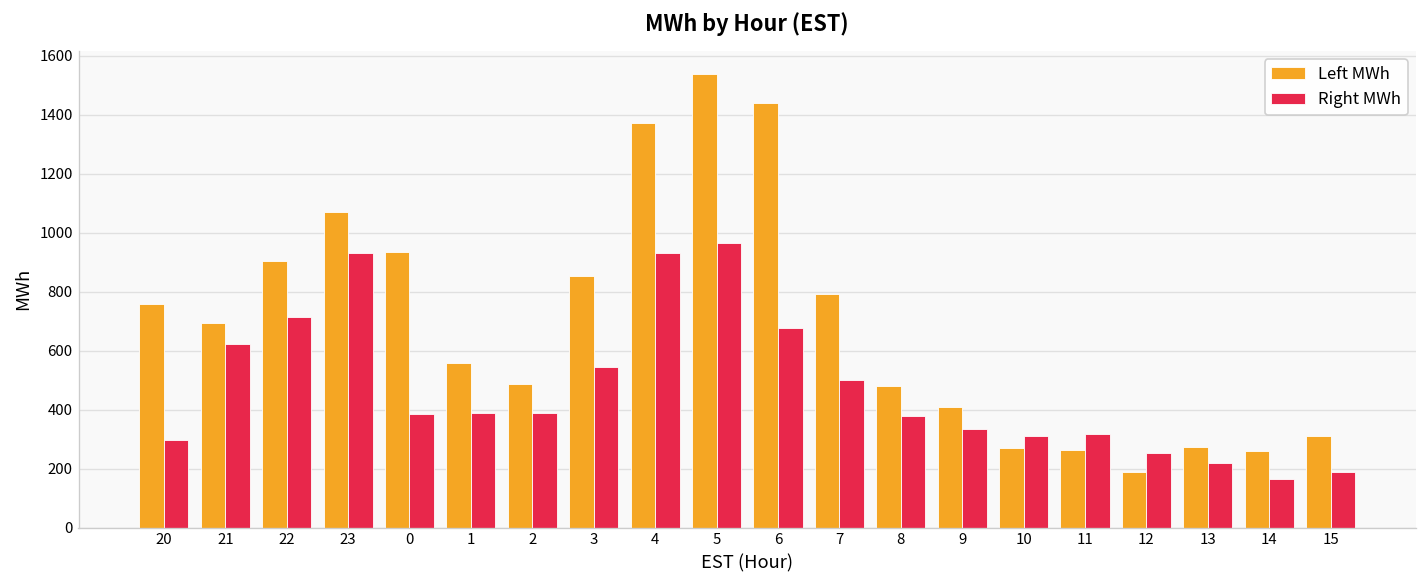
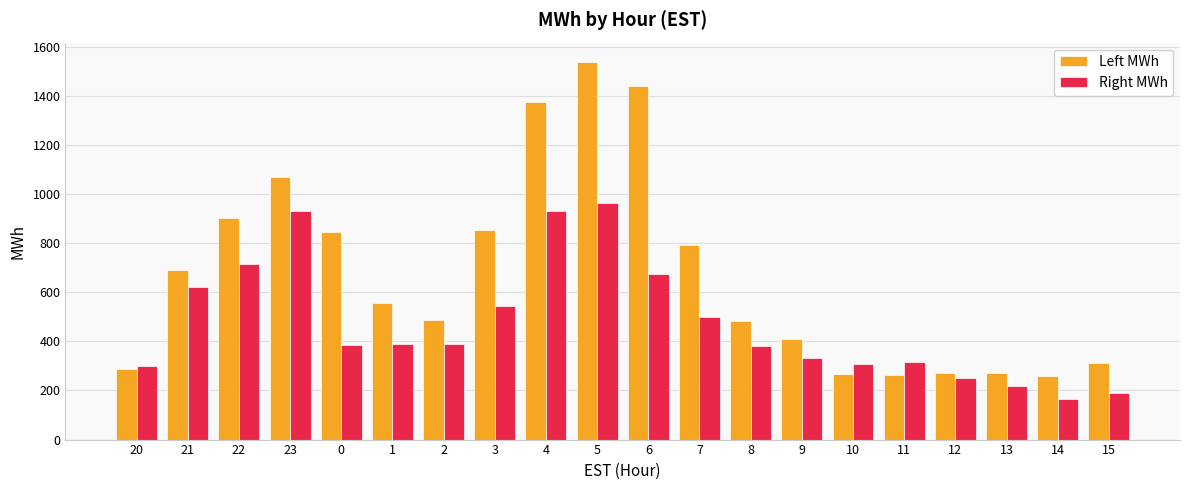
  {
    "Left MWh": {
-     "20": 760,
+     "20": 290,
      "21": 690,
      "22": 900,
      "23": 1070,
-     "0": 930,
+     "0": 840,
      "1": 560,
      "2": 490,
      "3": 850,
      "4": 1370,
      "5": 1540,
      "6": 1440,
      "7": 790,
      "8": 480,
      "9": 410,
      "10": 270,
      "11": 260,
-     "12": 190,
+     "12": 270,
      "13": 270,
      "14": 260,
      "15": 310
    },
    "Right MWh": {
      "20": 300,
      "21": 620,
      "22": 710,
      "23": 930,
      "0": 390,
      "1": 390,
      "2": 390,
      "3": 540,
      "4": 930,
      "5": 960,
      "6": 680,
      "7": 500,
      "8": 380,
      "9": 330,
      "10": 310,
      "11": 320,
      "12": 250,
      "13": 220,
      "14": 160,
      "15": 190
    }
  }
